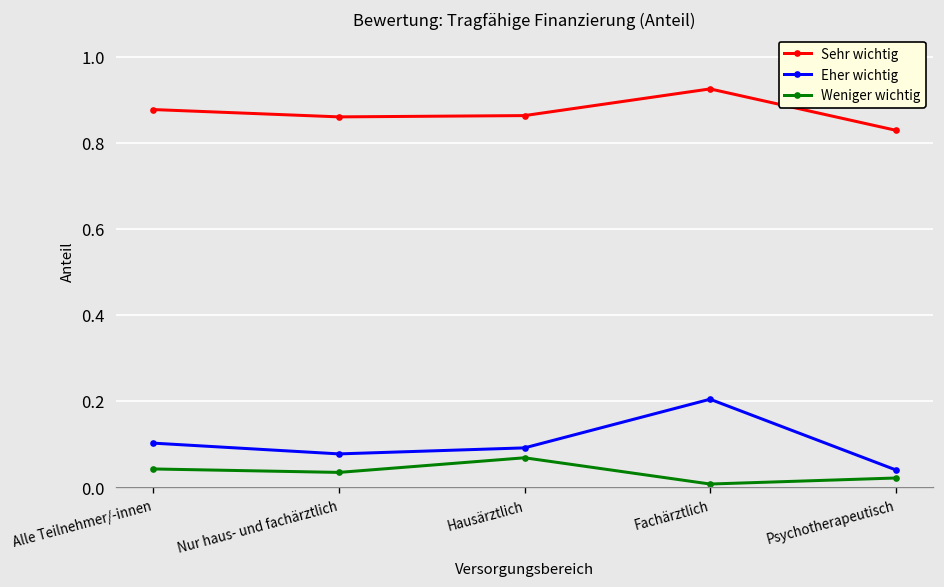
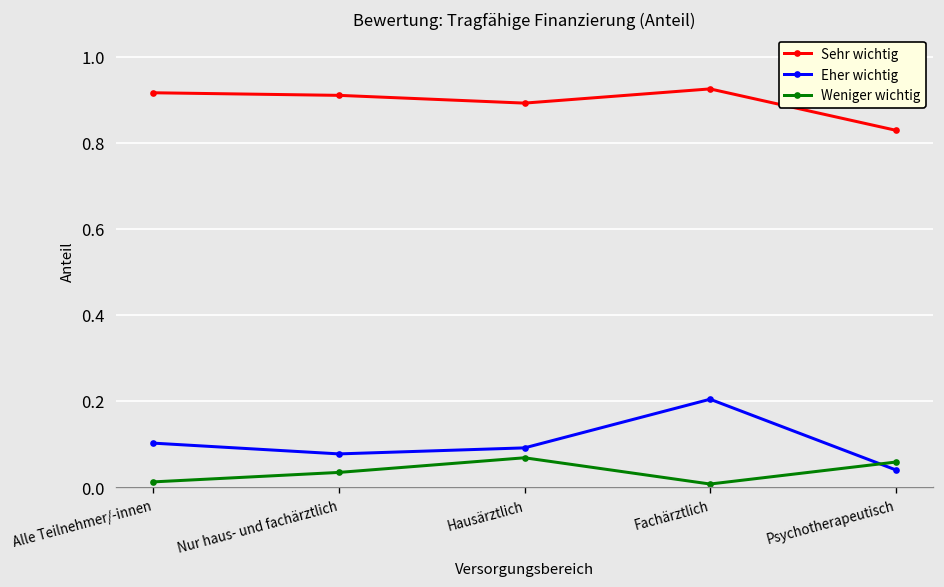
  {
    "Sehr wichtig": {
-     "Alle Teilnehmer/-innen": 0.88,
-     "Nur haus- und fachärztlich": 0.86,
-     "Hausärztlich": 0.86,
+     "Alle Teilnehmer/-innen": 0.92,
+     "Nur haus- und fachärztlich": 0.91,
+     "Hausärztlich": 0.89,
      "Fachärztlich": 0.93,
      "Psychotherapeutisch": 0.83
    },
    "Eher wichtig": {
      "Alle Teilnehmer/-innen": 0.10,
      "Nur haus- und fachärztlich": 0.08,
      "Hausärztlich": 0.09,
      "Fachärztlich": 0.20,
      "Psychotherapeutisch": 0.04
    },
    "Weniger wichtig": {
-     "Alle Teilnehmer/-innen": 0.04,
+     "Alle Teilnehmer/-innen": 0.01,
      "Nur haus- und fachärztlich": 0.03,
      "Hausärztlich": 0.07,
      "Fachärztlich": 0.01,
-     "Psychotherapeutisch": 0.02
+     "Psychotherapeutisch": 0.06
    }
  }
